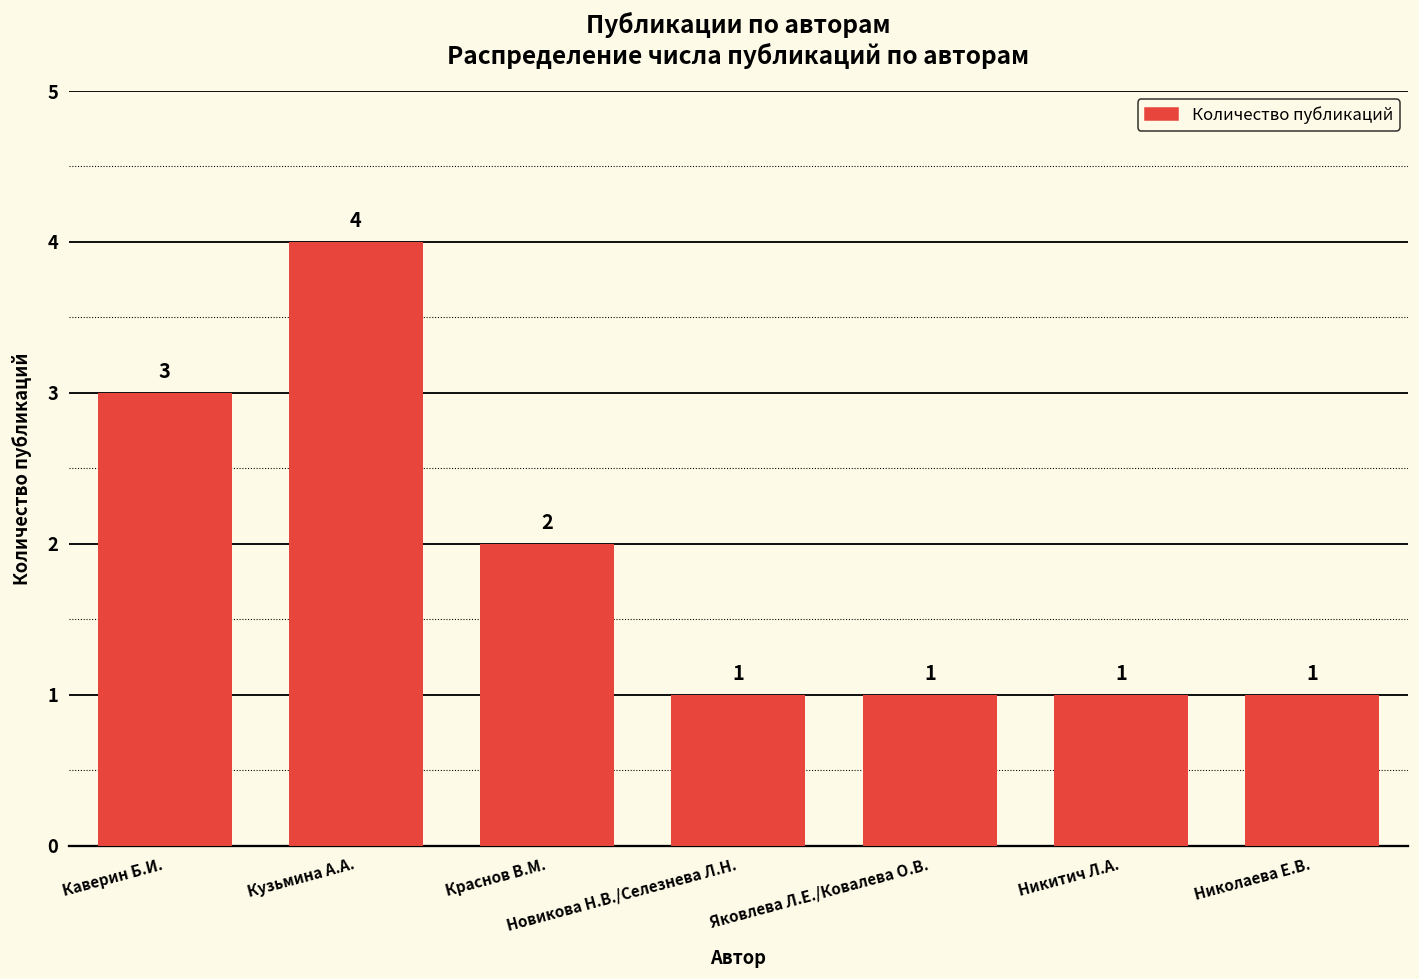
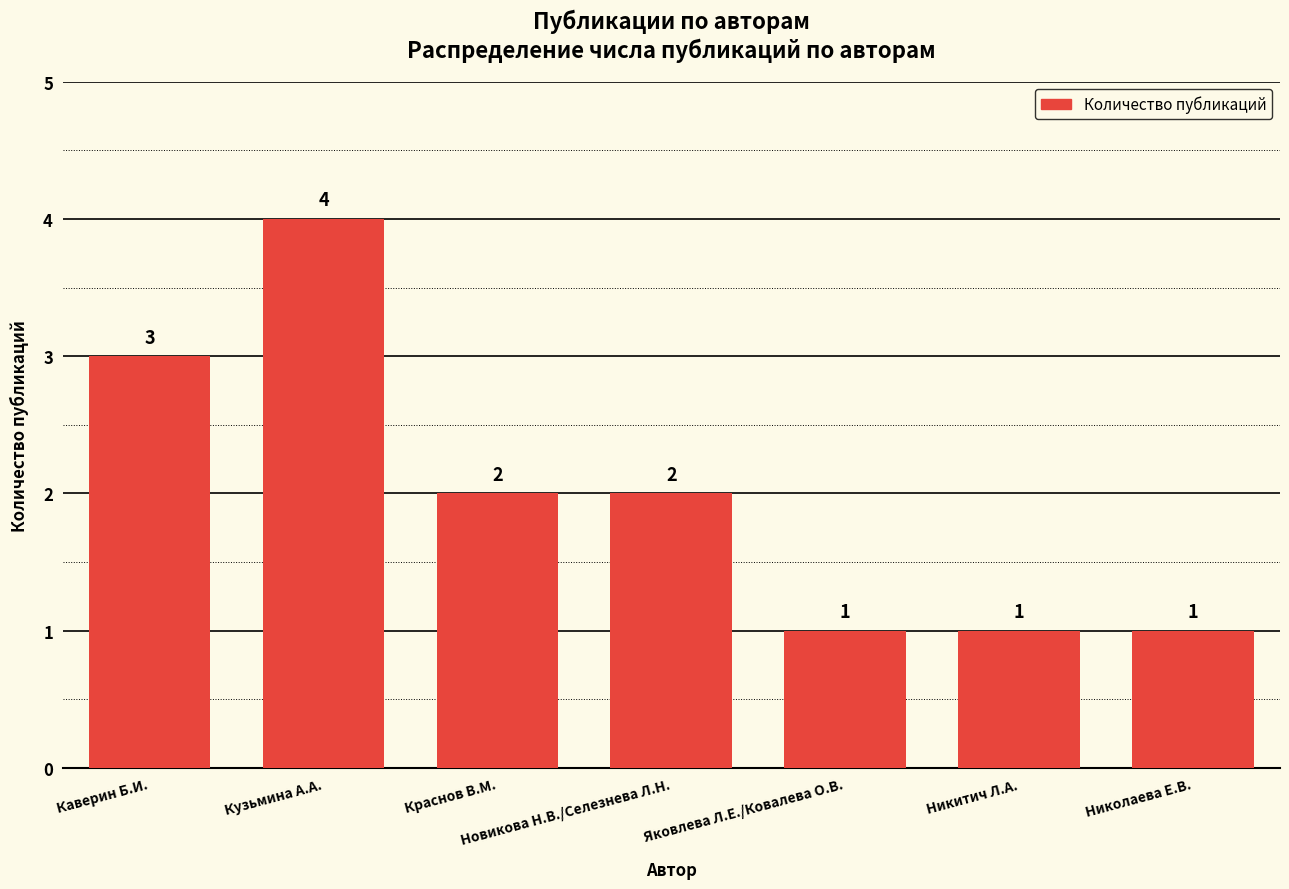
  {
    "Каверин Б.И.": 3,
    "Кузьмина А.А.": 4,
    "Краснов В.М.": 2,
-   "Новикова Н.В./Селезнева Л.Н.": 1,
+   "Новикова Н.В./Селезнева Л.Н.": 2,
    "Яковлева Л.Е./Ковалева О.В.": 1,
    "Никитич Л.А.": 1,
    "Николаева Е.В.": 1
  }
